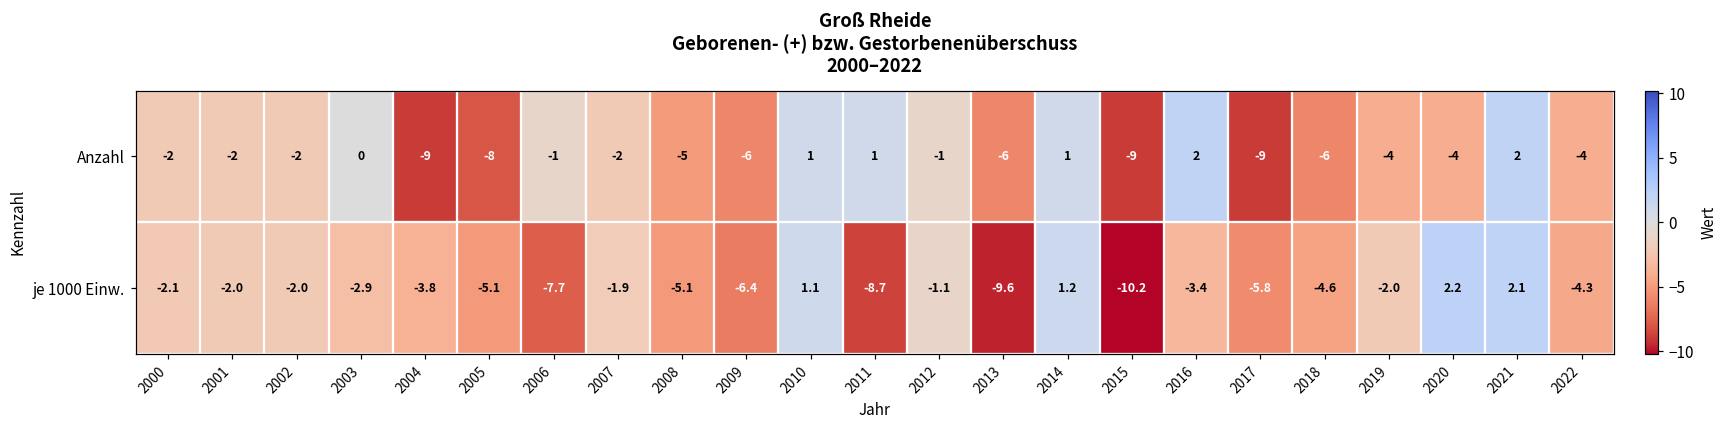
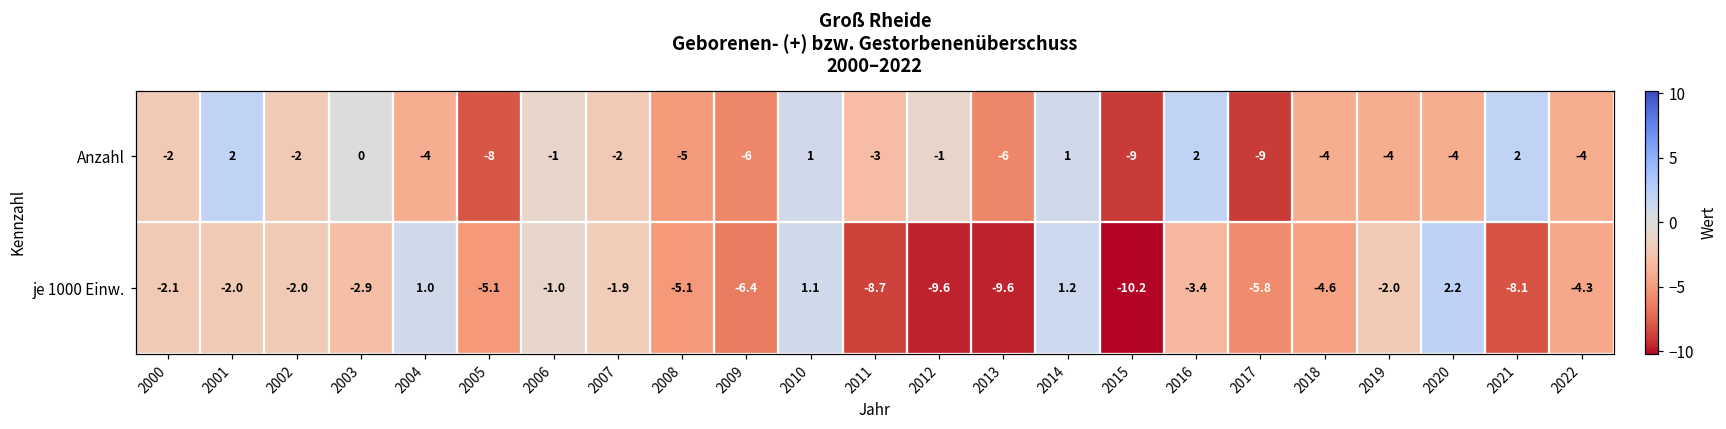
  {
    "Anzahl": {
      "2000": -2,
-     "2001": -2,
+     "2001": 2,
      "2002": -2,
      "2003": 0,
-     "2004": -9,
+     "2004": -4,
      "2005": -8,
      "2006": -1,
      "2007": -2,
      "2008": -5,
      "2009": -6,
      "2010": 1,
-     "2011": 1,
+     "2011": -3,
      "2012": -1,
      "2013": -6,
      "2014": 1,
      "2015": -9,
      "2016": 2,
      "2017": -9,
-     "2018": -6,
+     "2018": -4,
      "2019": -4,
      "2020": -4,
      "2021": 2,
      "2022": -4
    },
    "je 1000 Einw.": {
      "2000": -2.1,
      "2001": -2.0,
      "2002": -2.0,
      "2003": -2.9,
-     "2004": -3.8,
+     "2004": 1.0,
      "2005": -5.1,
-     "2006": -7.7,
+     "2006": -1.0,
      "2007": -1.9,
      "2008": -5.1,
      "2009": -6.4,
      "2010": 1.1,
      "2011": -8.7,
-     "2012": -1.1,
+     "2012": -9.6,
      "2013": -9.6,
      "2014": 1.2,
      "2015": -10.2,
      "2016": -3.4,
      "2017": -5.8,
      "2018": -4.6,
      "2019": -2.0,
      "2020": 2.2,
-     "2021": 2.1,
+     "2021": -8.1,
      "2022": -4.3
    }
  }
